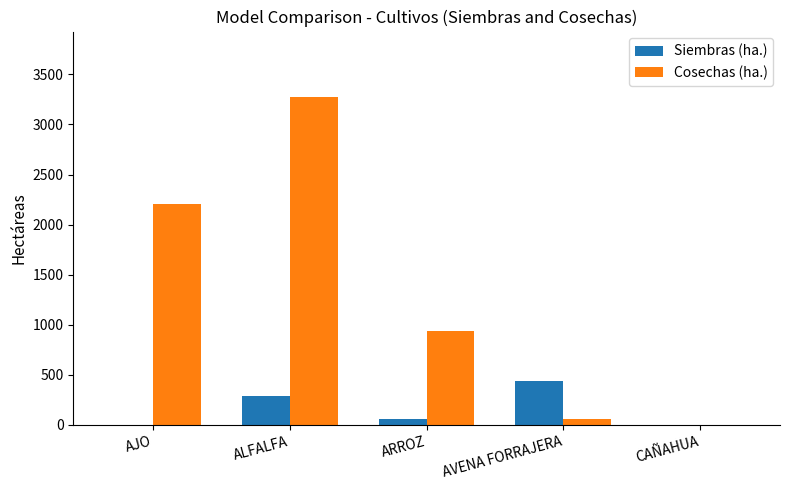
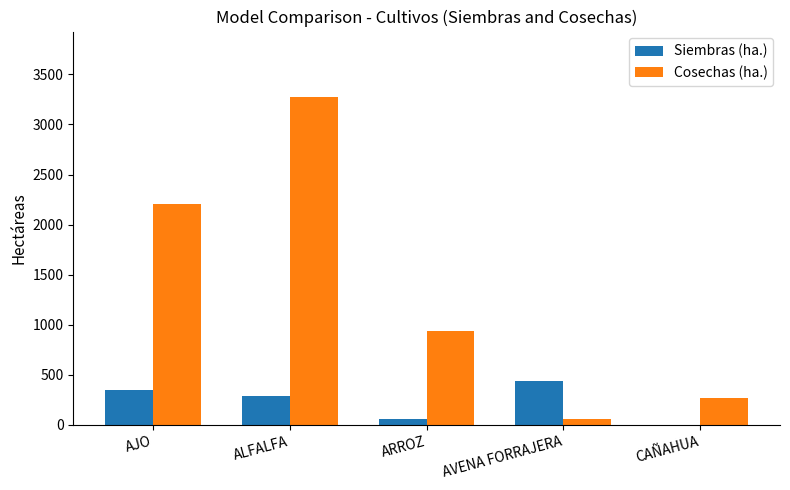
  {
    "Siembras (ha.)": {
-     "AJO": 0,
+     "AJO": 350,
      "ALFALFA": 290,
      "ARROZ": 60,
      "AVENA FORRAJERA": 440
    },
    "Cosechas (ha.)": {
      "AJO": 2210,
      "ALFALFA": 3270,
      "ARROZ": 940,
      "AVENA FORRAJERA": 60,
-     "CAÑAHUA": 0
+     "CAÑAHUA": 270
    }
  }
